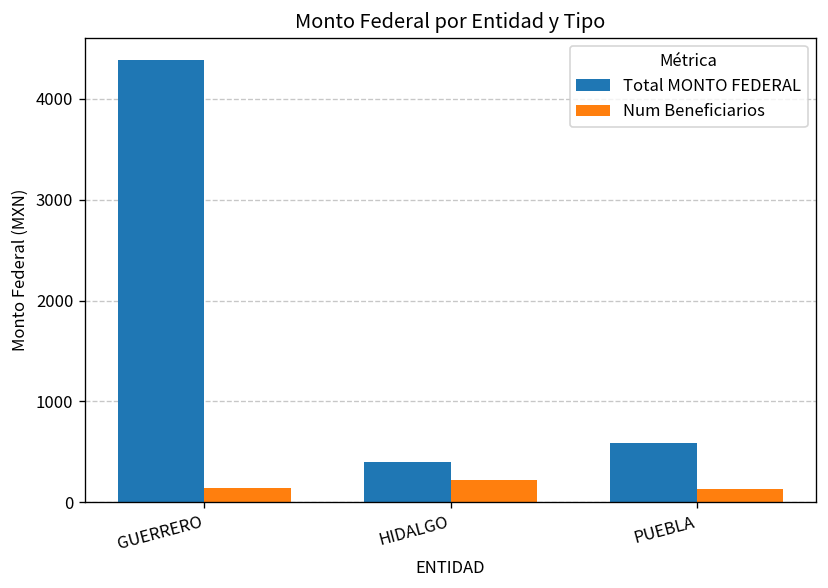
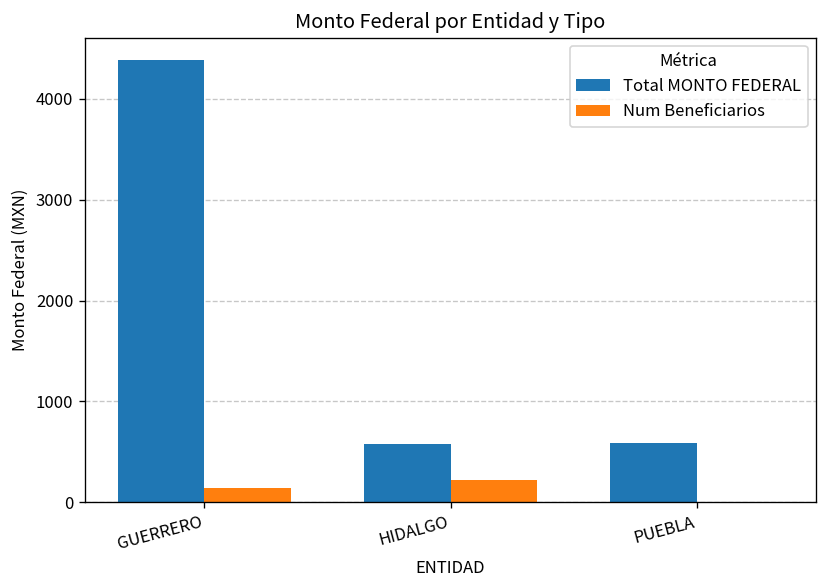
  {
    "Total MONTO FEDERAL": {
      "GUERRERO": 4400,
-     "HIDALGO": 400,
+     "HIDALGO": 600,
      "PUEBLA": 600
    },
    "Num Beneficiarios": {
      "GUERRERO": 100,
      "HIDALGO": 200,
-     "PUEBLA": 100
+     "PUEBLA": 0
    }
  }
